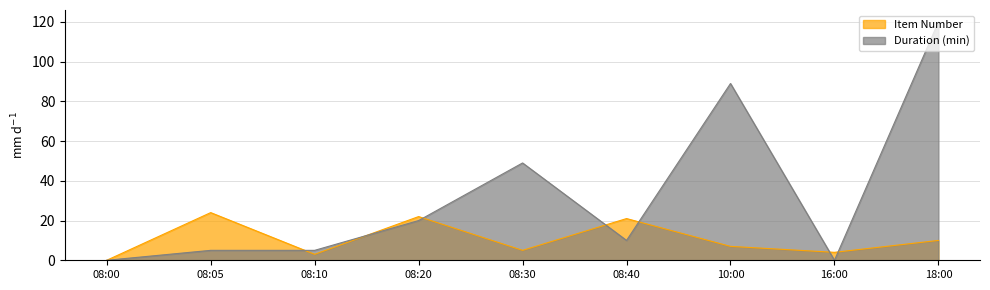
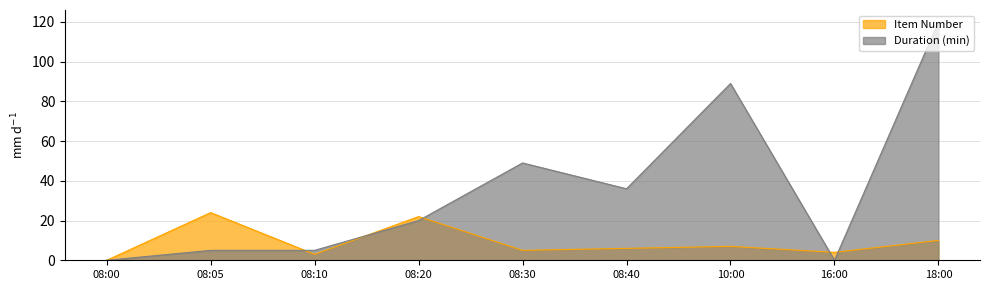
  {
    "Item Number": {
      "08:05": 24,
      "08:10": 3,
      "08:20": 22,
      "08:30": 5,
-     "08:40": 21,
+     "08:40": 6,
      "10:00": 7,
      "16:00": 4,
      "18:00": 10
    },
    "Duration (min)": {
      "08:05": 5,
      "08:10": 5,
      "08:20": 20,
      "08:30": 49,
-     "08:40": 10,
+     "08:40": 36,
      "10:00": 89,
      "16:00": 0
    }
  }
